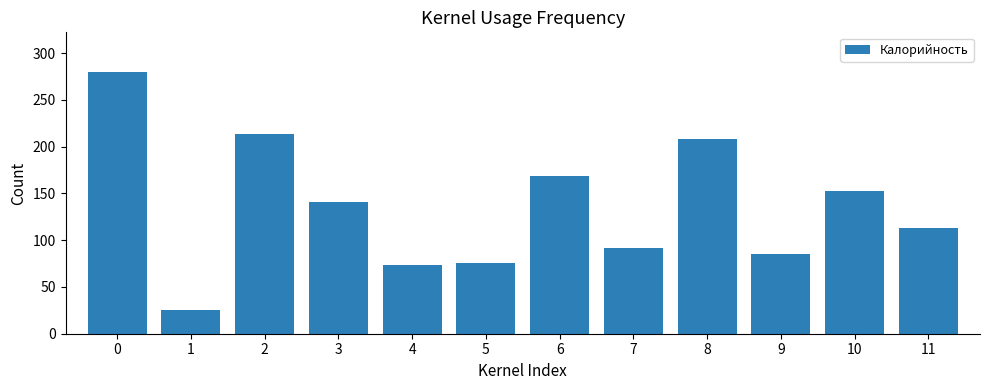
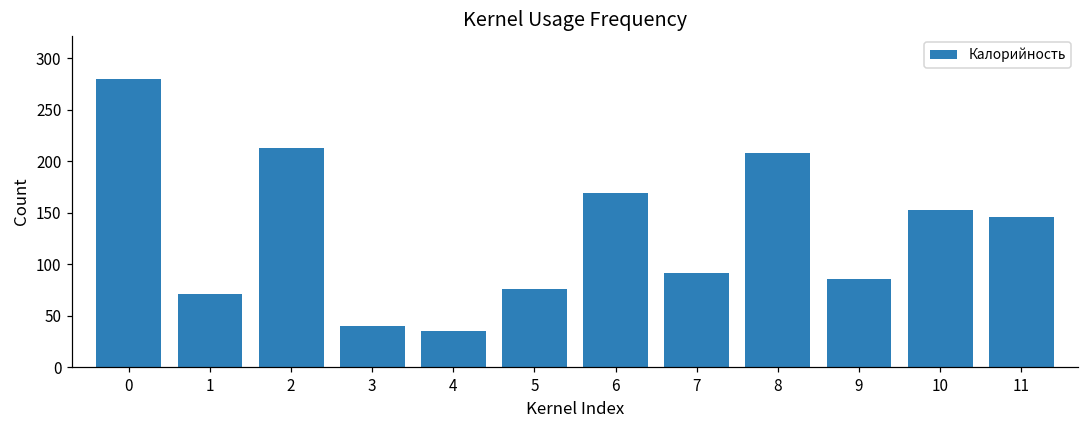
  {
    "0": 280,
-   "1": 20,
+   "1": 70,
    "2": 210,
-   "3": 140,
-   "4": 70,
+   "3": 40,
+   "4": 40,
    "5": 80,
    "6": 170,
    "7": 90,
    "8": 210,
    "9": 90,
    "10": 150,
-   "11": 110
+   "11": 150
  }
